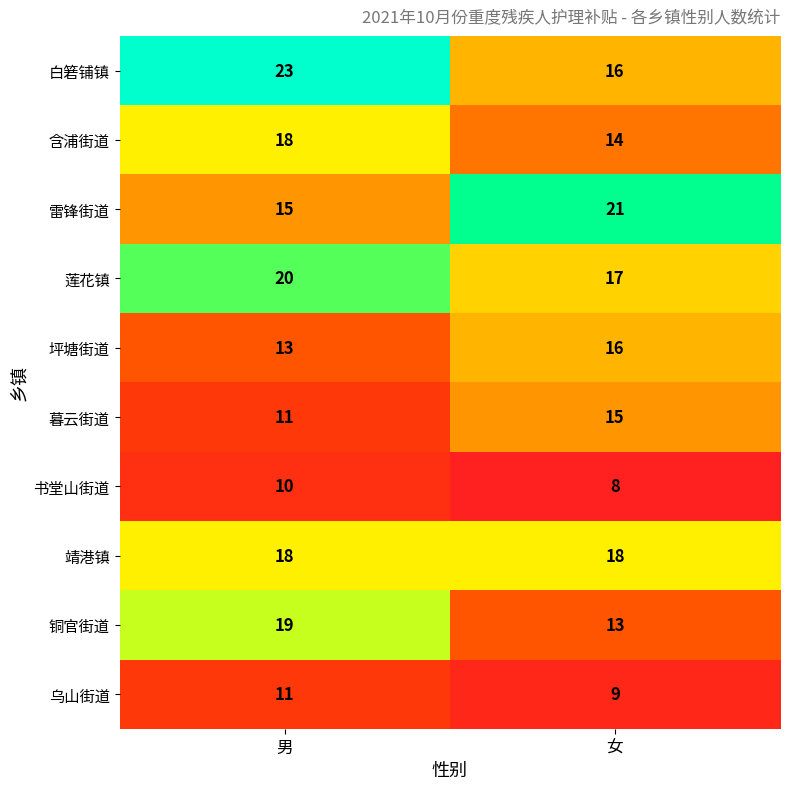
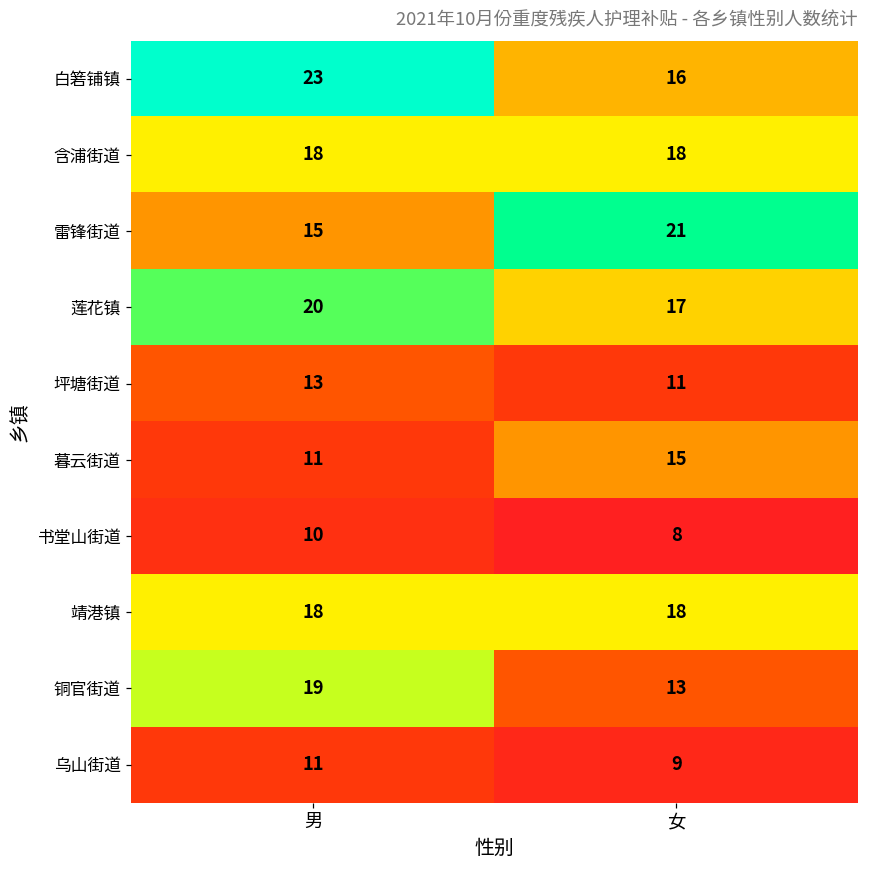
  {
    "白箬铺镇": {
      "男": 23,
      "女": 16
    },
    "含浦街道": {
      "男": 18,
-     "女": 14
+     "女": 18
    },
    "雷锋街道": {
      "男": 15,
      "女": 21
    },
    "莲花镇": {
      "男": 20,
      "女": 17
    },
    "坪塘街道": {
      "男": 13,
-     "女": 16
+     "女": 11
    },
    "暮云街道": {
      "男": 11,
      "女": 15
    },
    "书堂山街道": {
      "男": 10,
      "女": 8
    },
    "靖港镇": {
      "男": 18,
      "女": 18
    },
    "铜官街道": {
      "男": 19,
      "女": 13
    },
    "乌山街道": {
      "男": 11,
      "女": 9
    }
  }
